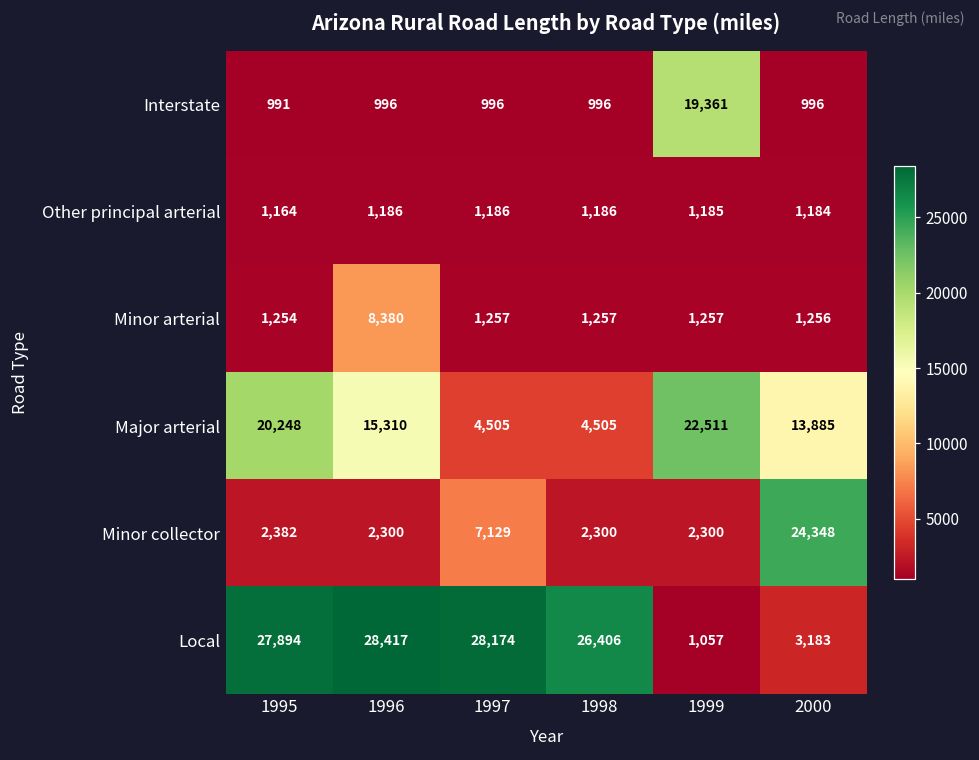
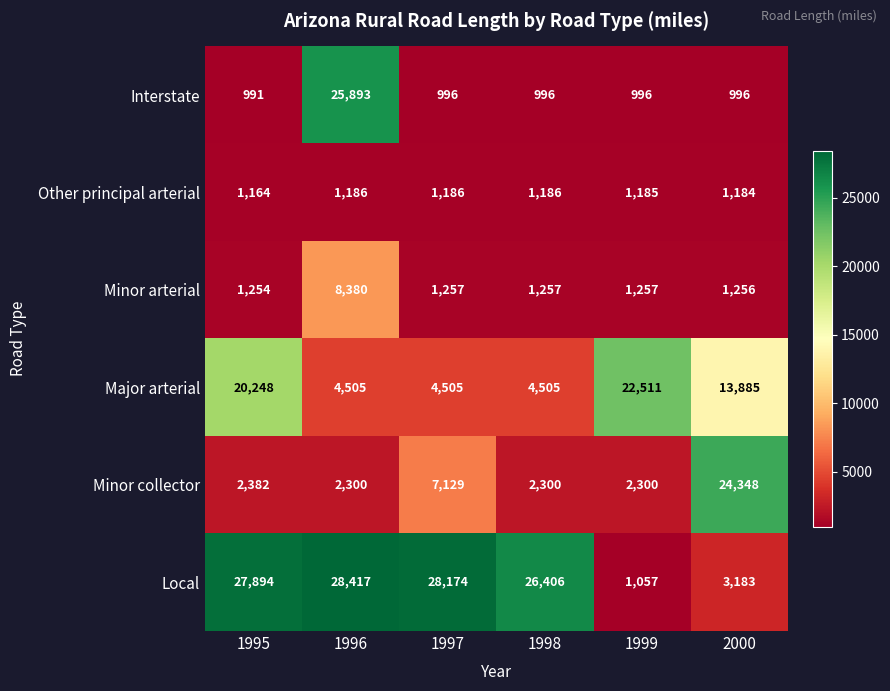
  {
    "Interstate": {
      "1995": "991",
-     "1996": "996",
+     "1996": "25,893",
      "1997": "996",
      "1998": "996",
-     "1999": "19,361",
+     "1999": "996",
      "2000": "996"
    },
    "Other principal arterial": {
      "1995": "1,164",
      "1996": "1,186",
      "1997": "1,186",
      "1998": "1,186",
      "1999": "1,185",
      "2000": "1,184"
    },
    "Minor arterial": {
      "1995": "1,254",
      "1996": "8,380",
      "1997": "1,257",
      "1998": "1,257",
      "1999": "1,257",
      "2000": "1,256"
    },
    "Major arterial": {
      "1995": "20,248",
-     "1996": "15,310",
+     "1996": "4,505",
      "1997": "4,505",
      "1998": "4,505",
      "1999": "22,511",
      "2000": "13,885"
    },
    "Minor collector": {
      "1995": "2,382",
      "1996": "2,300",
      "1997": "7,129",
      "1998": "2,300",
      "1999": "2,300",
      "2000": "24,348"
    },
    "Local": {
      "1995": "27,894",
      "1996": "28,417",
      "1997": "28,174",
      "1998": "26,406",
      "1999": "1,057",
      "2000": "3,183"
    }
  }
